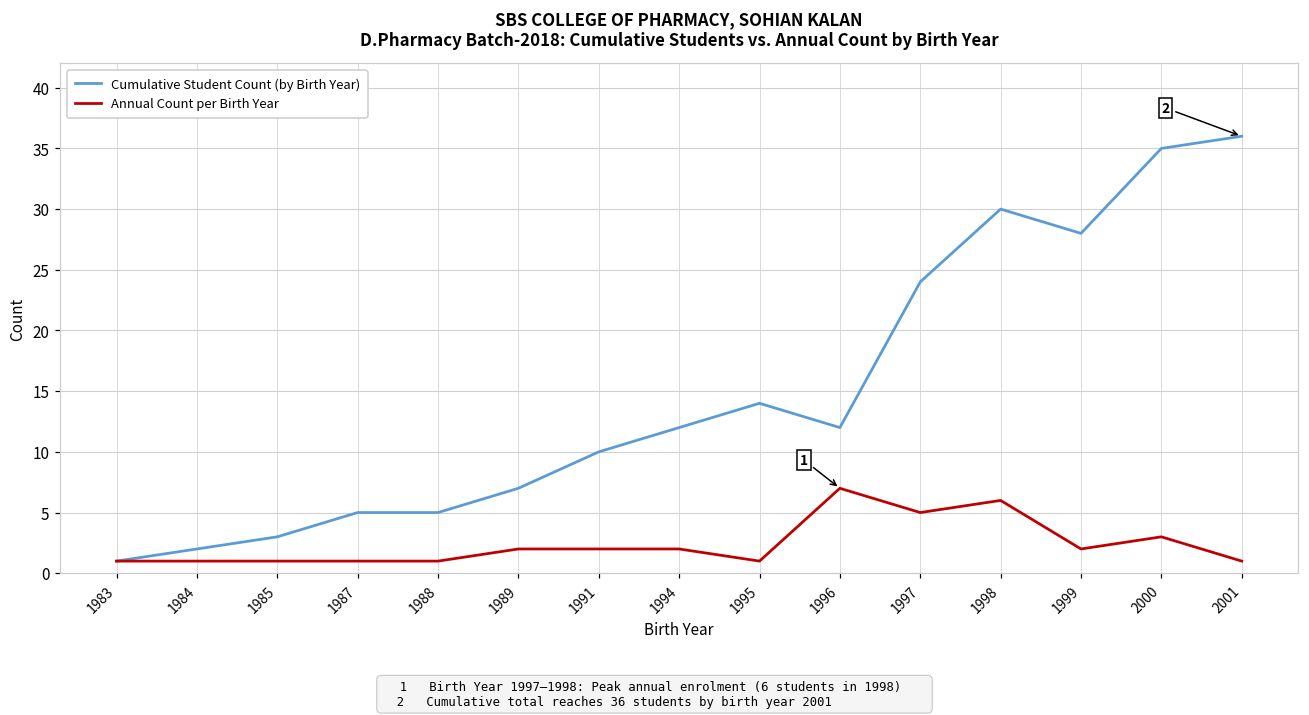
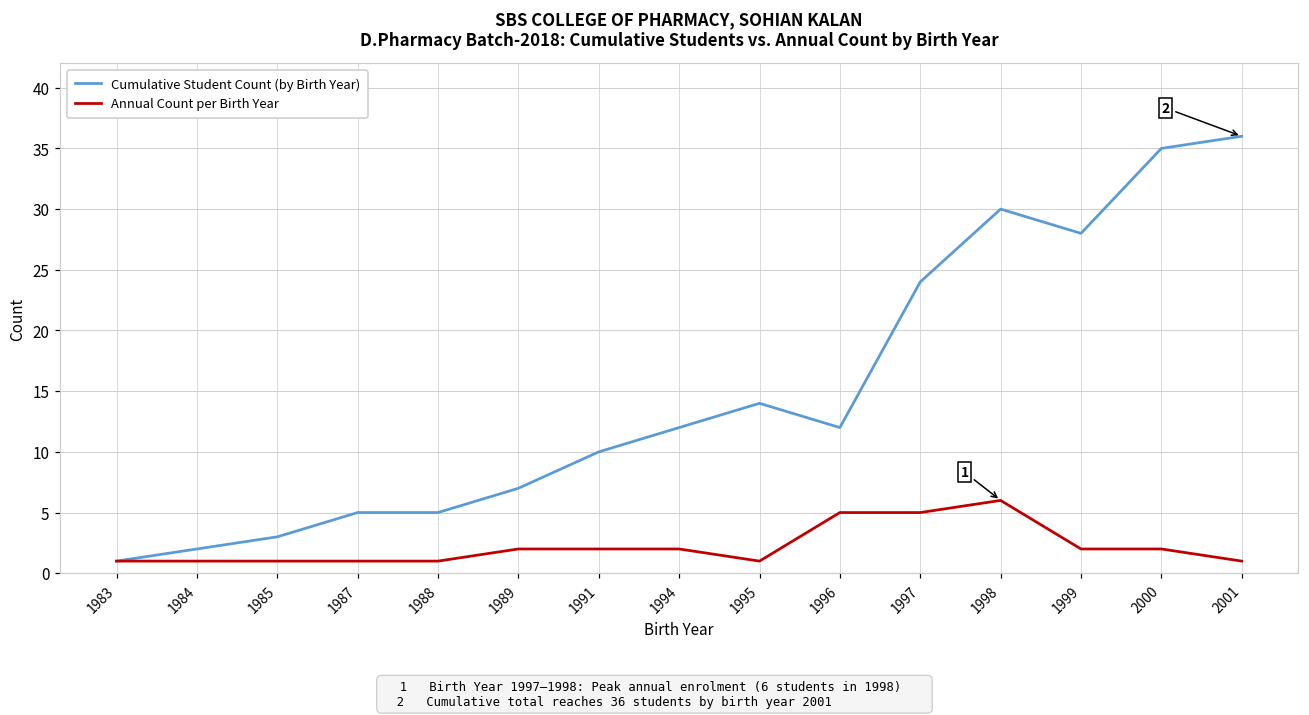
  {
    "Cumulative Student Count (by Birth Year)": {
      "1984": 2,
      "1985": 3,
      "1987": 5,
      "1988": 5,
      "1989": 7,
      "1991": 10,
      "1994": 12,
      "1995": 14,
      "1996": 12,
      "1997": 24,
      "1998": 30,
      "1999": 28,
      "2000": 35
    },
    "Annual Count per Birth Year": {
      "1984": 1,
      "1985": 1,
      "1987": 1,
      "1988": 1,
      "1989": 2,
      "1991": 2,
      "1994": 2,
      "1995": 1,
-     "1996": 7,
+     "1996": 5,
      "1997": 5,
      "1998": 6,
      "1999": 2,
-     "2000": 3,
+     "2000": 2,
      "2001": 1
    }
  }
